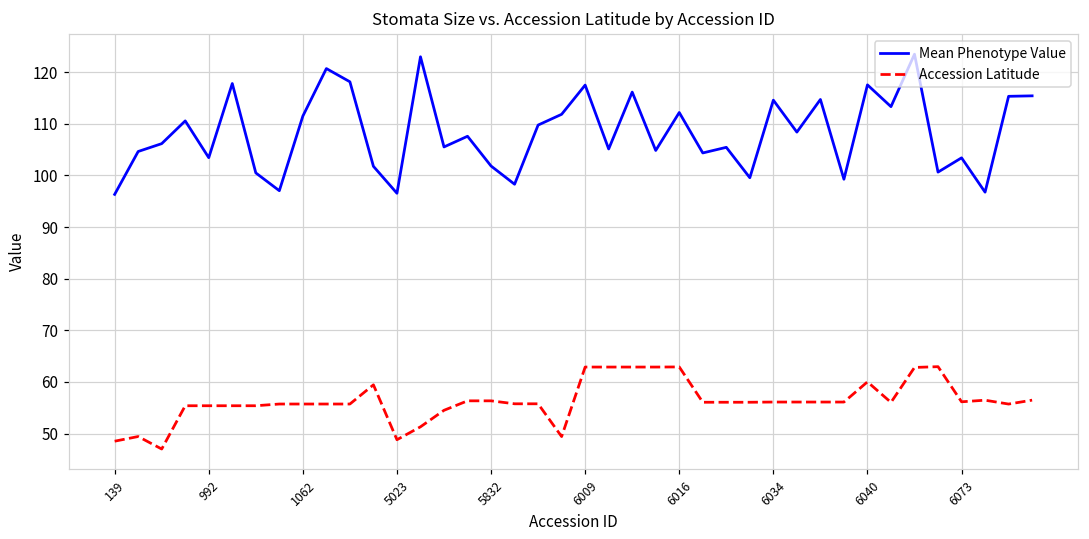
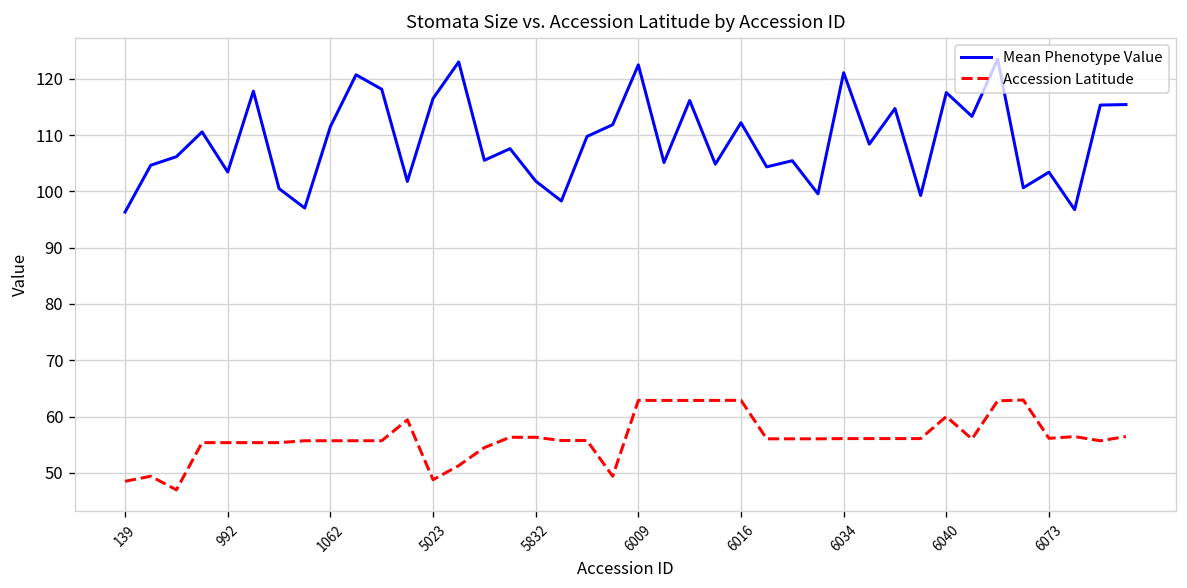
  {
    "Mean Phenotype Value": {
      "139": 96,
      "992": 103,
      "1062": 111,
-     "5023": 97,
+     "5023": 116,
      "5832": 102,
-     "6009": 117,
+     "6009": 122,
      "6016": 112,
-     "6034": 115,
+     "6034": 121,
      "6040": 118,
      "6073": 103
    },
    "Accession Latitude": {
      "139": 49,
      "992": 55,
      "1062": 56,
      "5023": 49,
      "5832": 56,
      "6009": 63,
      "6016": 63,
      "6034": 56,
      "6040": 60,
      "6073": 56
    }
  }
